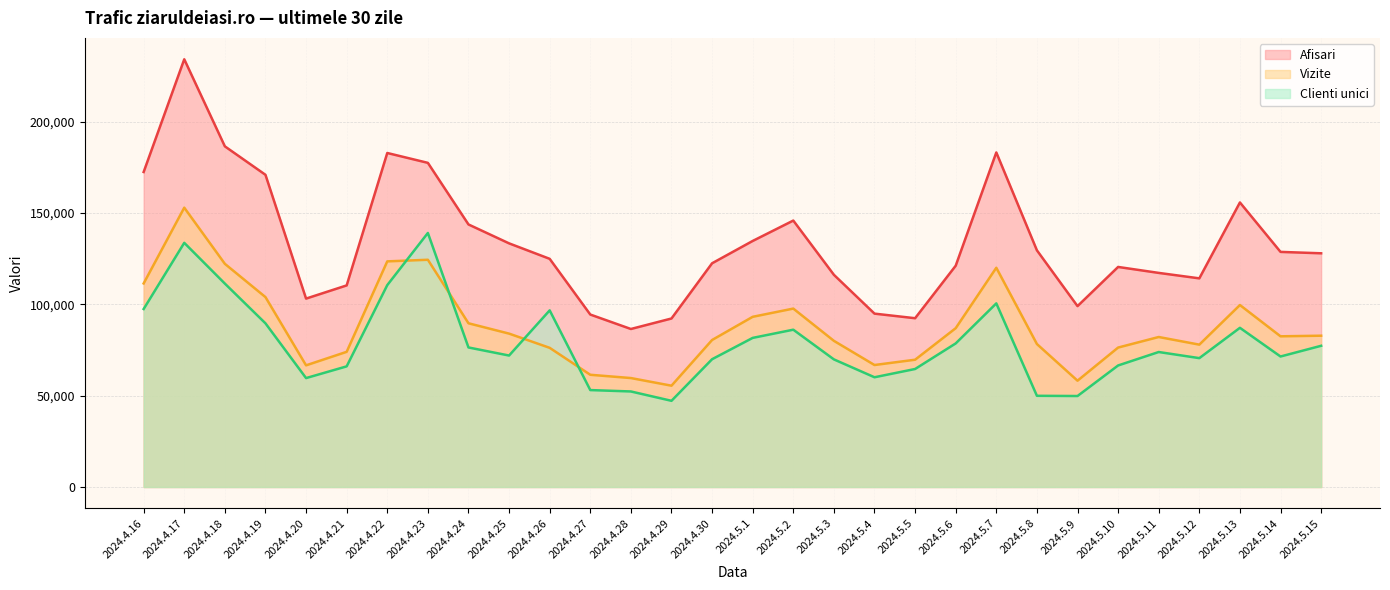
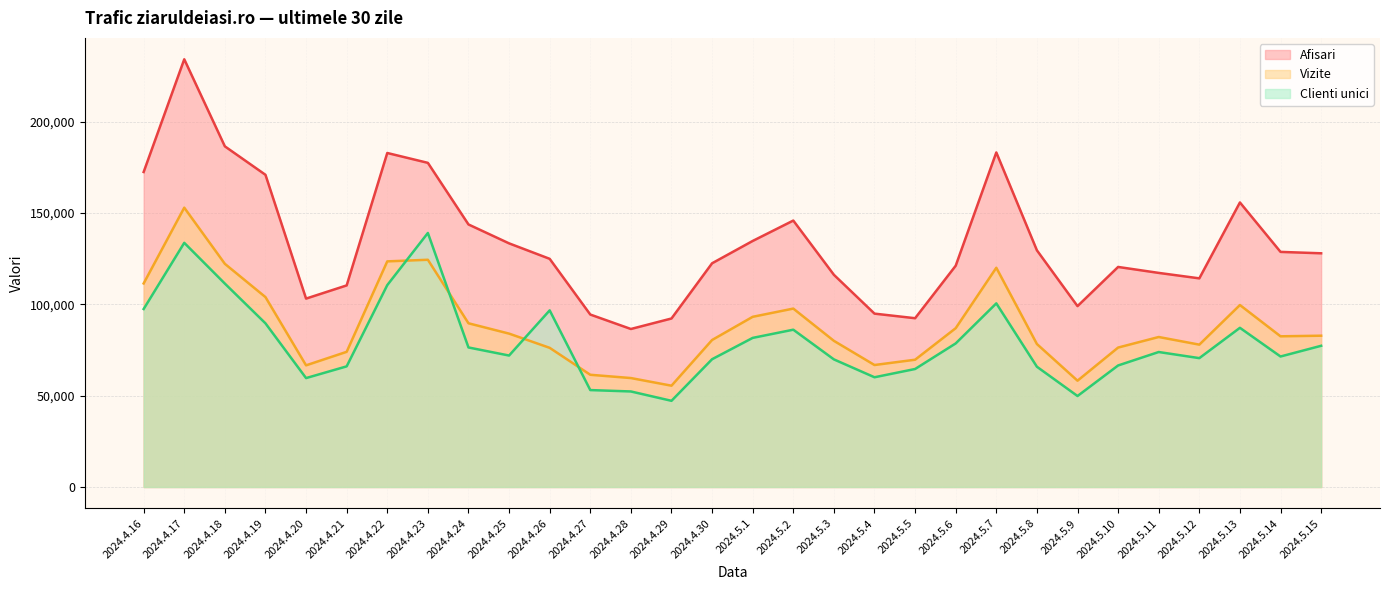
  {
    "Clienti unici": {
      "2024.4.16": "97,000",
      "2024.4.17": "134,000",
      "2024.4.18": "111,000",
      "2024.4.19": "90,000",
      "2024.4.20": "60,000",
      "2024.4.21": "66,000",
      "2024.4.22": "111,000",
      "2024.4.23": "139,000",
      "2024.4.24": "76,000",
      "2024.4.25": "72,000",
      "2024.4.26": "97,000",
      "2024.4.27": "53,000",
      "2024.4.28": "52,000",
      "2024.4.29": "47,000",
      "2024.4.30": "70,000",
      "2024.5.1": "82,000",
      "2024.5.2": "86,000",
      "2024.5.3": "70,000",
      "2024.5.4": "60,000",
      "2024.5.5": "65,000",
      "2024.5.6": "79,000",
      "2024.5.7": "101,000",
-     "2024.5.8": "50,000",
+     "2024.5.8": "66,000",
      "2024.5.9": "50,000",
      "2024.5.10": "67,000",
      "2024.5.11": "74,000",
      "2024.5.12": "71,000",
      "2024.5.13": "87,000",
      "2024.5.14": "71,000",
      "2024.5.15": "77,000"
    }
  }
